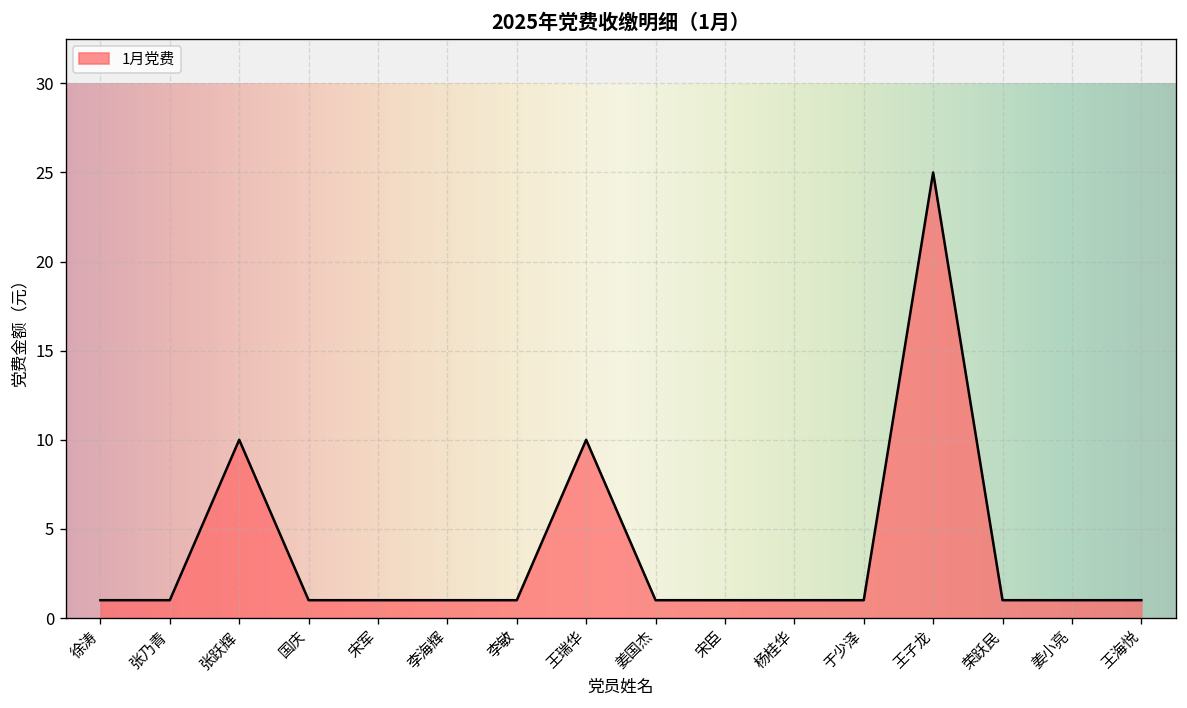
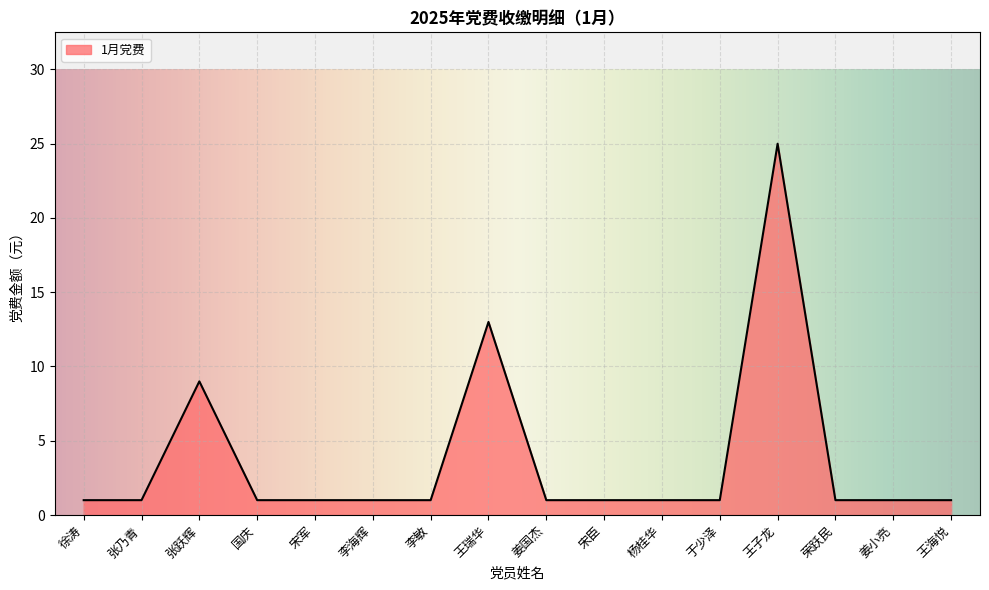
  {
    "徐涛": 1,
    "张乃青": 1,
-   "张跃辉": 10,
+   "张跃辉": 9,
    "国庆": 1,
    "宋军": 1,
    "李海辉": 1,
    "李敏": 1,
-   "王瑞华": 10,
+   "王瑞华": 13,
    "姜国杰": 1,
    "宋臣": 1,
    "杨桂华": 1,
    "于少泽": 1,
    "王子龙": 25,
    "荣跃民": 1,
    "姜小亮": 1,
    "王海悦": 1
  }
